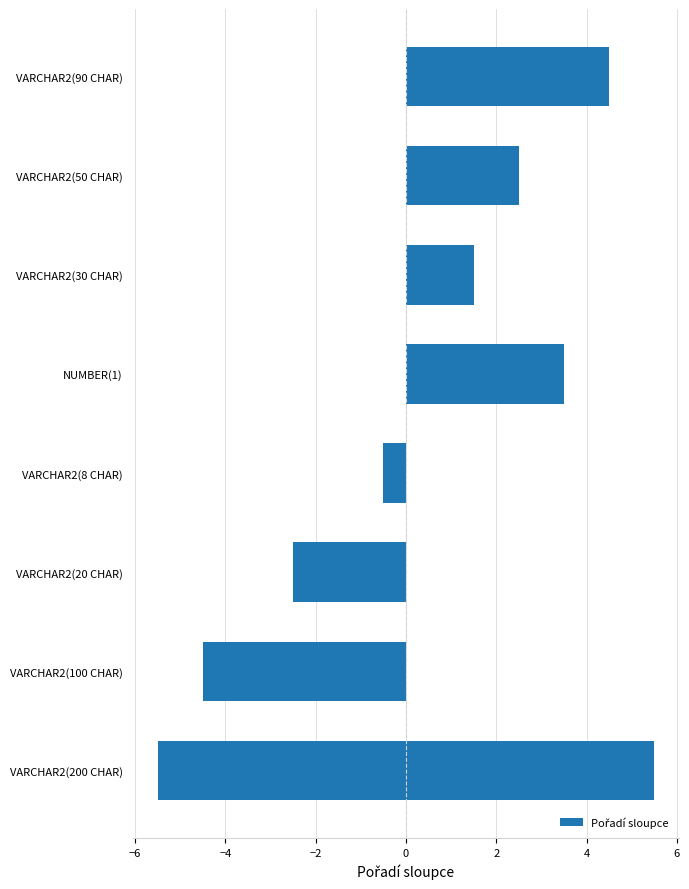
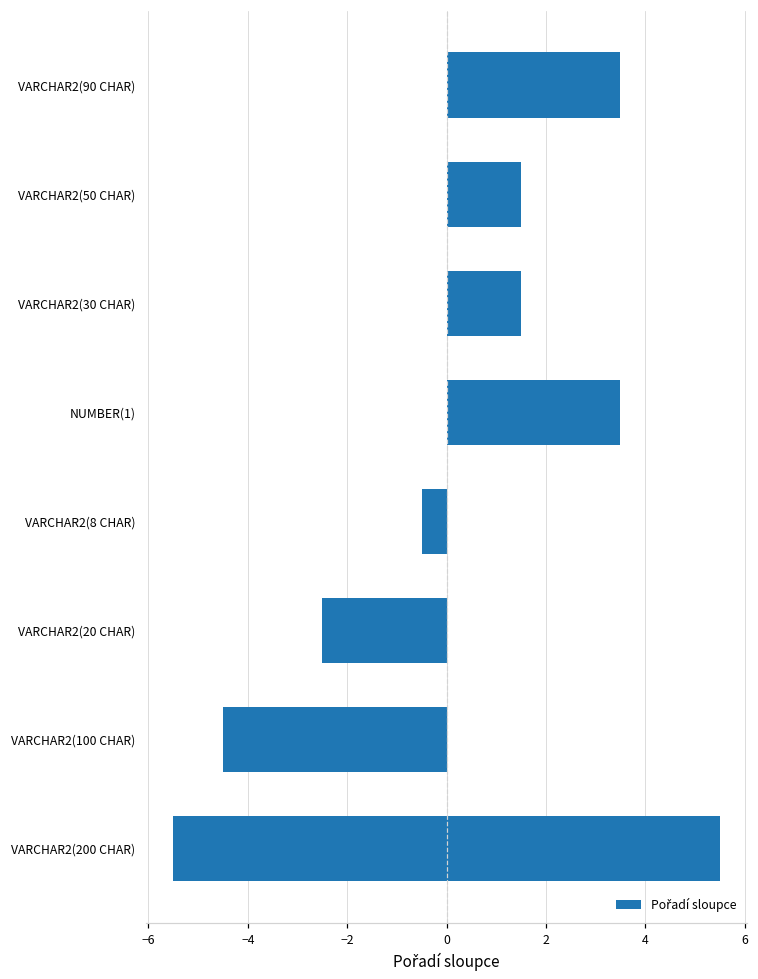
  {
-   "VARCHAR2(90 CHAR)": 4.5,
-   "VARCHAR2(50 CHAR)": 2.5,
+   "VARCHAR2(90 CHAR)": 3.5,
+   "VARCHAR2(50 CHAR)": 1.5,
    "VARCHAR2(30 CHAR)": 1.5,
    "NUMBER(1)": 3.5,
    "VARCHAR2(8 CHAR)": -0.5
  }
